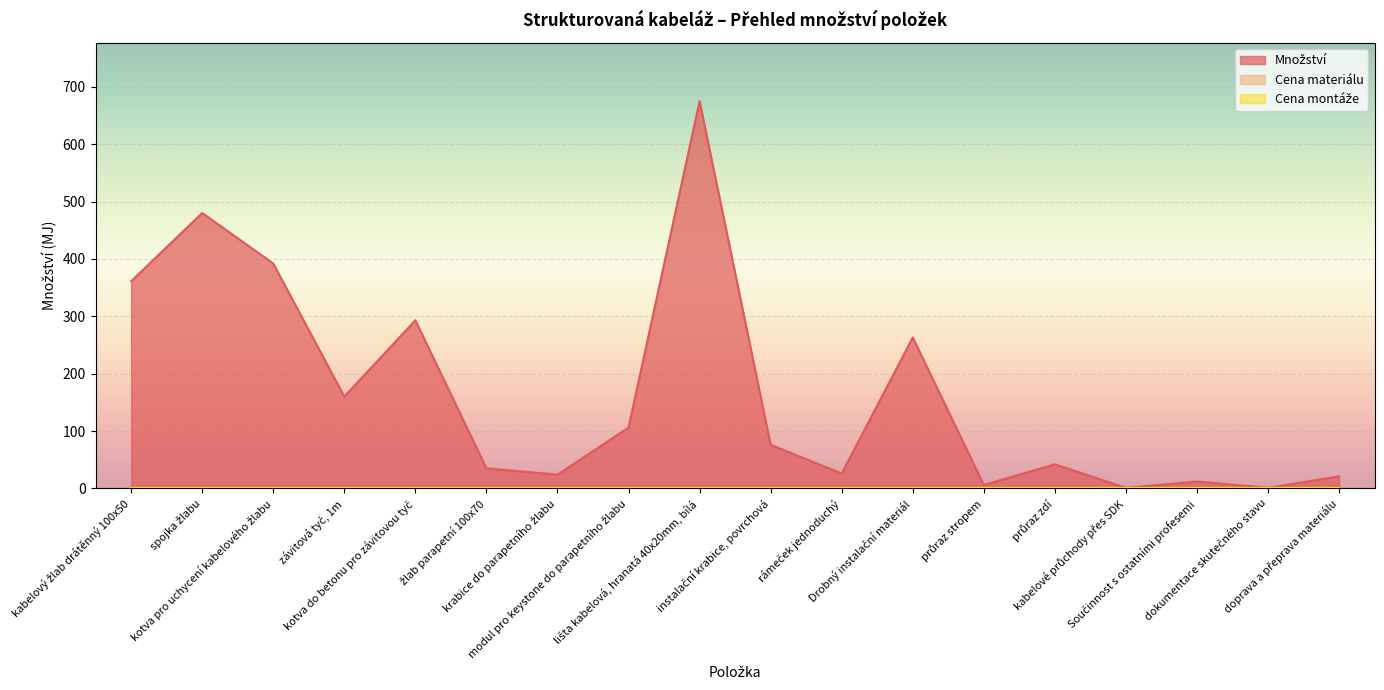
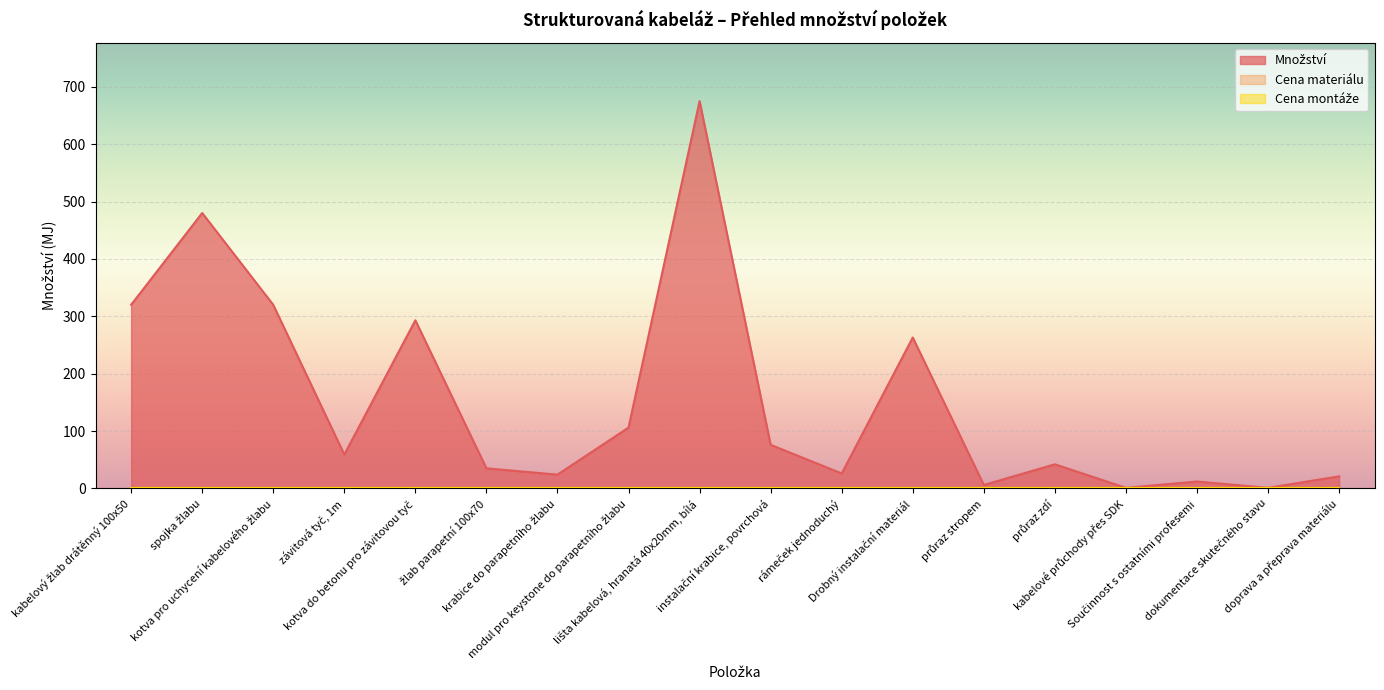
  {
    "Množství": {
-     "kabelový žlab drátěnný 100x50": 360,
+     "kabelový žlab drátěnný 100x50": 320,
      "spojka žlabu": 480,
-     "kotva pro uchycení kabelového žlabu": 390,
-     "závitová tyč, 1m": 160,
+     "kotva pro uchycení kabelového žlabu": 320,
+     "závitová tyč, 1m": 60,
      "kotva do betonu pro závitovou tyč": 290,
      "žlab parapetní 100x70": 40,
      "krabice do parapetního žlabu": 20,
      "modul pro keystone do parapetního žlabu": 110,
      "lišta kabelová, hranatá 40x20mm, bílá": 680,
      "instalační krabice, povrchová": 80,
      "rámeček jednoduchý": 30,
      "Drobný instalační materiál": 260,
      "průraz stropem": 10,
      "průraz zdí": 40,
      "Součinnost s ostatními profesemi": 10,
      "doprava a přeprava materiálu": 20
    },
    "Cena montáže": {
      "kabelový žlab drátěnný 100x50": 0,
      "spojka žlabu": 0,
      "kotva pro uchycení kabelového žlabu": 0,
      "závitová tyč, 1m": 0,
      "kotva do betonu pro závitovou tyč": 0,
      "žlab parapetní 100x70": 0,
      "krabice do parapetního žlabu": 0,
      "modul pro keystone do parapetního žlabu": 0,
      "lišta kabelová, hranatá 40x20mm, bílá": 0,
      "instalační krabice, povrchová": 0,
      "rámeček jednoduchý": 0,
      "Drobný instalační materiál": 0,
      "průraz stropem": 0,
      "průraz zdí": 0,
      "Součinnost s ostatními profesemi": 0,
      "doprava a přeprava materiálu": 0
    }
  }
